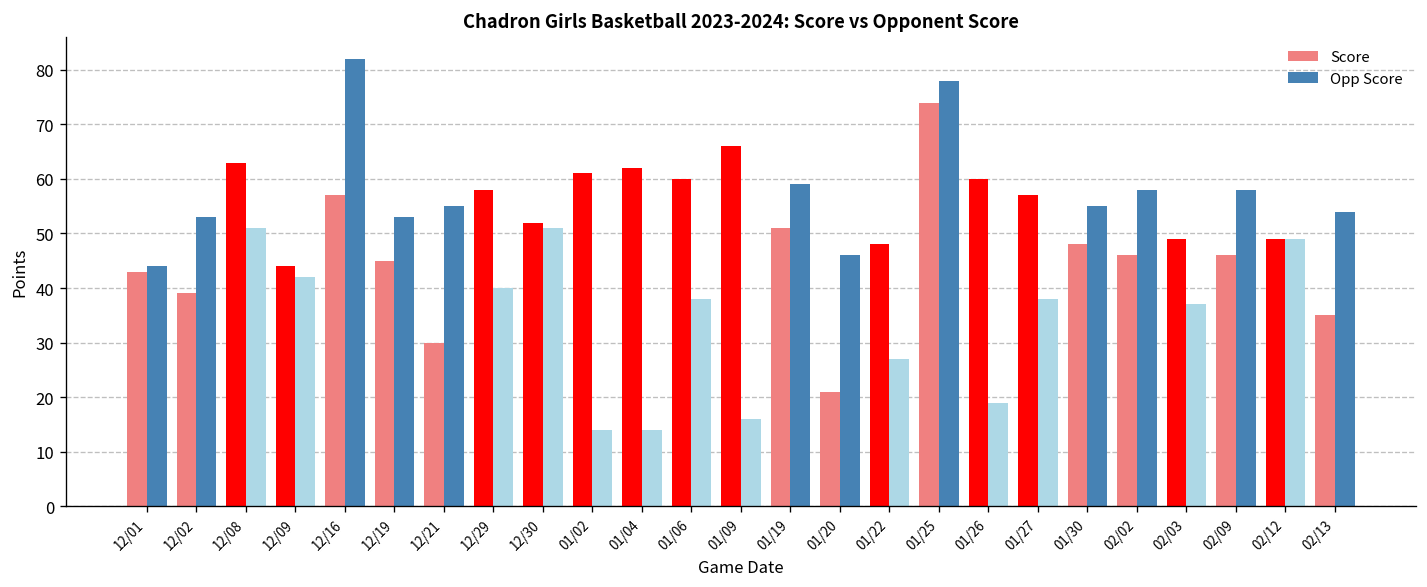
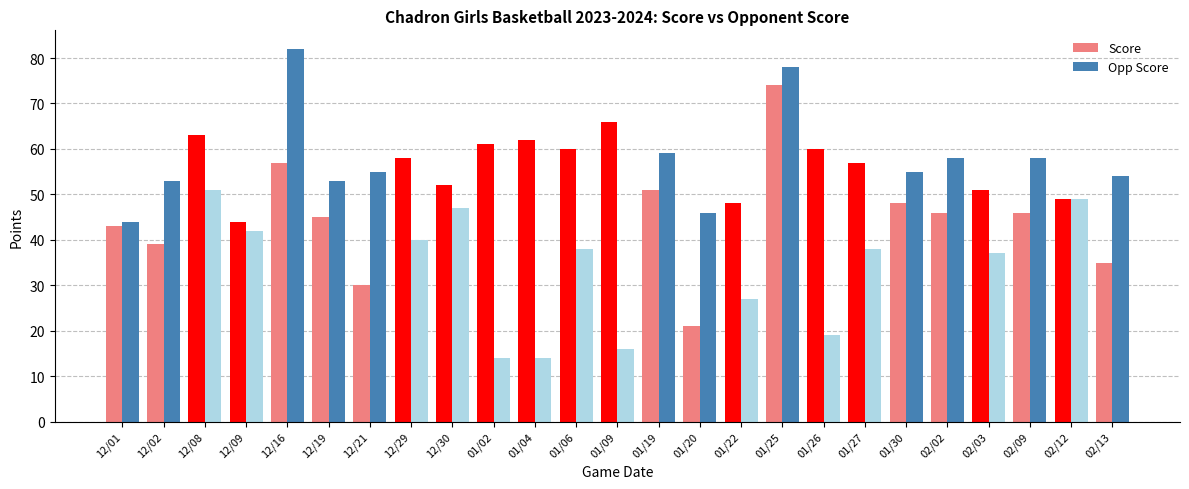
  {
    "Score": {
      "12/01": 43,
      "12/02": 39,
      "12/08": 63,
      "12/09": 44,
      "12/16": 57,
      "12/19": 45,
      "12/21": 30,
      "12/29": 58,
      "12/30": 52,
      "01/02": 61,
      "01/04": 62,
      "01/06": 60,
      "01/09": 66,
      "01/19": 51,
      "01/20": 21,
      "01/22": 48,
      "01/25": 74,
      "01/26": 60,
      "01/27": 57,
      "01/30": 48,
      "02/02": 46,
-     "02/03": 49,
+     "02/03": 51,
      "02/09": 46,
      "02/12": 49,
      "02/13": 35
    },
    "Opp Score": {
      "12/01": 44,
      "12/02": 53,
      "12/08": 51,
      "12/09": 42,
      "12/16": 82,
      "12/19": 53,
      "12/21": 55,
      "12/29": 40,
-     "12/30": 51,
+     "12/30": 47,
      "01/02": 14,
      "01/04": 14,
      "01/06": 38,
      "01/09": 16,
      "01/19": 59,
      "01/20": 46,
      "01/22": 27,
      "01/25": 78,
      "01/26": 19,
      "01/27": 38,
      "01/30": 55,
      "02/02": 58,
      "02/03": 37,
      "02/09": 58,
      "02/12": 49,
      "02/13": 54
    }
  }
